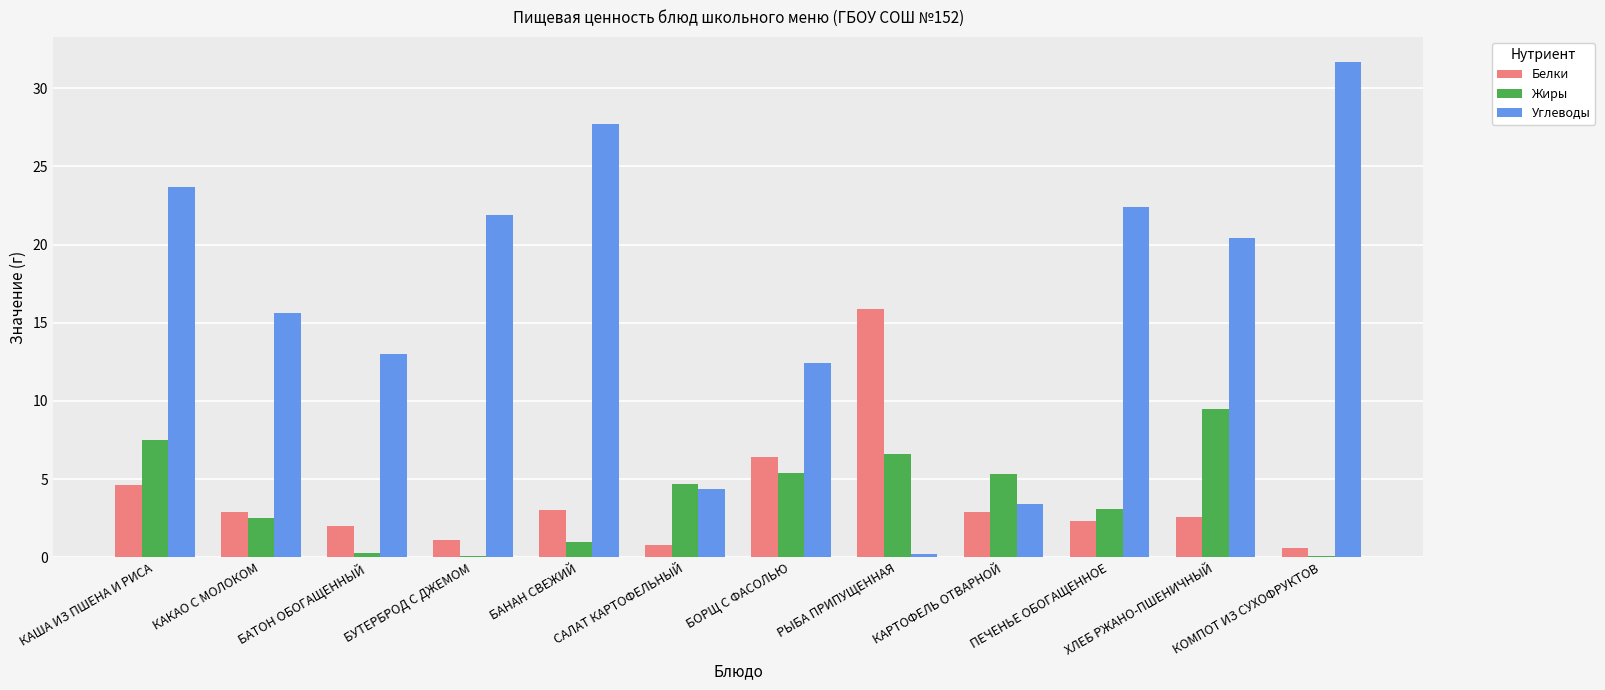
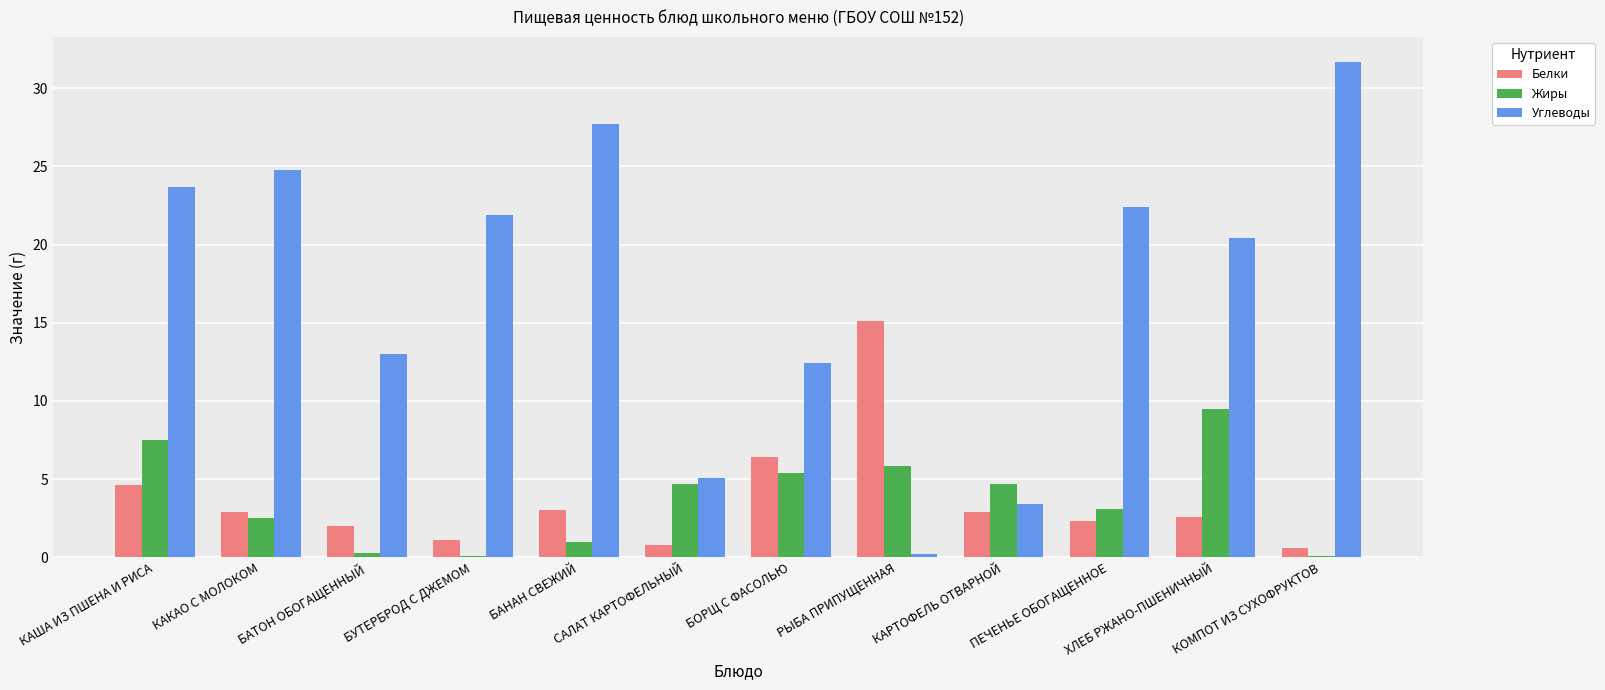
  {
    "Белки": {
      "КАША ИЗ ПШЕНА И РИСА": 4.6,
      "КАКАО С МОЛОКОМ": 2.9,
      "БАТОН ОБОГАЩЕННЫЙ": 2.0,
      "БУТЕРБРОД С ДЖЕМОМ": 1.1,
      "БАНАН СВЕЖИЙ": 3.0,
      "САЛАТ КАРТОФЕЛЬНЫЙ": 0.8,
      "БОРЩ С ФАСОЛЬЮ": 6.4,
-     "РЫБА ПРИПУЩЕННАЯ": 15.9,
+     "РЫБА ПРИПУЩЕННАЯ": 15.1,
      "КАРТОФЕЛЬ ОТВАРНОЙ": 2.9,
      "ПЕЧЕНЬЕ ОБОГАЩЕННОЕ": 2.3,
      "ХЛЕБ РЖАНО-ПШЕНИЧНЫЙ": 2.6,
      "КОМПОТ ИЗ СУХОФРУКТОВ": 0.6
    },
    "Жиры": {
      "КАША ИЗ ПШЕНА И РИСА": 7.5,
      "КАКАО С МОЛОКОМ": 2.5,
      "БАТОН ОБОГАЩЕННЫЙ": 0.3,
      "БАНАН СВЕЖИЙ": 1.0,
      "САЛАТ КАРТОФЕЛЬНЫЙ": 4.7,
      "БОРЩ С ФАСОЛЬЮ": 5.4,
-     "РЫБА ПРИПУЩЕННАЯ": 6.6,
-     "КАРТОФЕЛЬ ОТВАРНОЙ": 5.3,
+     "РЫБА ПРИПУЩЕННАЯ": 5.8,
+     "КАРТОФЕЛЬ ОТВАРНОЙ": 4.7,
      "ПЕЧЕНЬЕ ОБОГАЩЕННОЕ": 3.1,
      "ХЛЕБ РЖАНО-ПШЕНИЧНЫЙ": 9.5
    },
    "Углеводы": {
      "КАША ИЗ ПШЕНА И РИСА": 23.7,
-     "КАКАО С МОЛОКОМ": 15.6,
+     "КАКАО С МОЛОКОМ": 24.8,
      "БАТОН ОБОГАЩЕННЫЙ": 13.0,
      "БУТЕРБРОД С ДЖЕМОМ": 21.9,
      "БАНАН СВЕЖИЙ": 27.7,
-     "САЛАТ КАРТОФЕЛЬНЫЙ": 4.4,
+     "САЛАТ КАРТОФЕЛЬНЫЙ": 5.1,
      "БОРЩ С ФАСОЛЬЮ": 12.4,
      "РЫБА ПРИПУЩЕННАЯ": 0.2,
      "КАРТОФЕЛЬ ОТВАРНОЙ": 3.4,
      "ПЕЧЕНЬЕ ОБОГАЩЕННОЕ": 22.4,
      "ХЛЕБ РЖАНО-ПШЕНИЧНЫЙ": 20.4,
      "КОМПОТ ИЗ СУХОФРУКТОВ": 31.7
    }
  }
